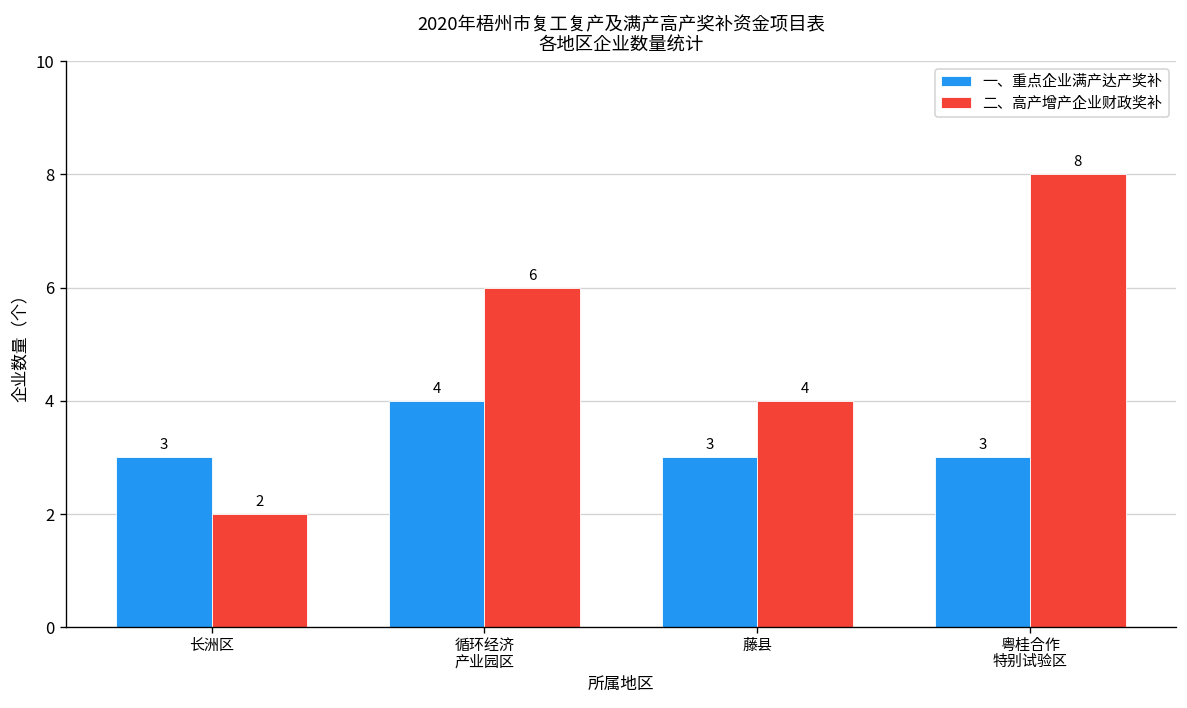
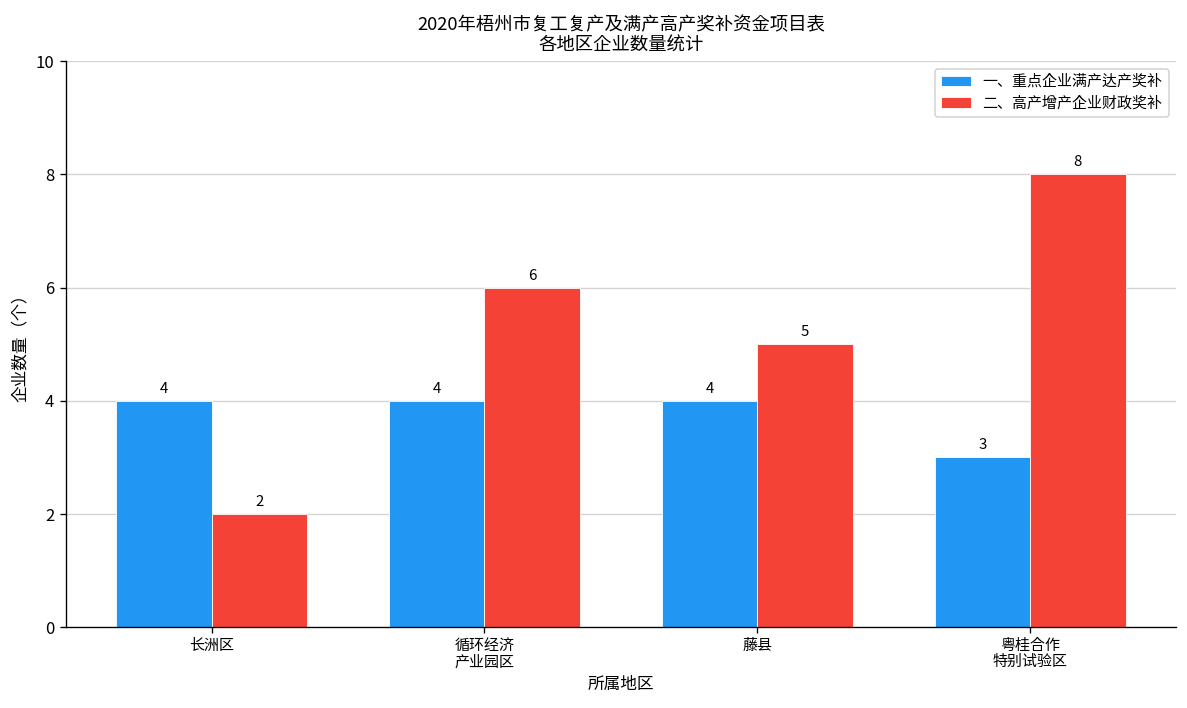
  {
    "一、重点企业满产达产奖补": {
-     "长洲区": 3,
+     "长洲区": 4,
      "循环经济 产业园区": 4,
-     "藤县": 3,
+     "藤县": 4,
      "粤桂合作 特别试验区": 3
    },
    "二、高产增产企业财政奖补": {
      "长洲区": 2,
      "循环经济 产业园区": 6,
-     "藤县": 4,
+     "藤县": 5,
      "粤桂合作 特别试验区": 8
    }
  }
